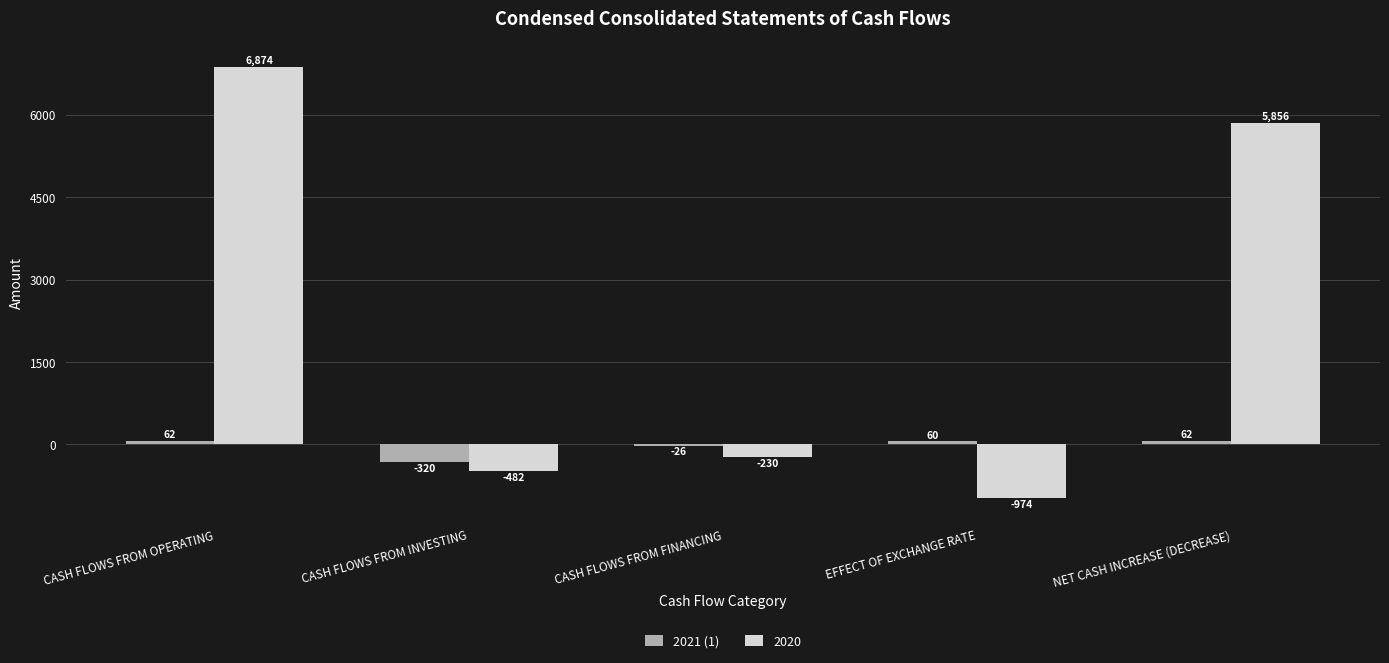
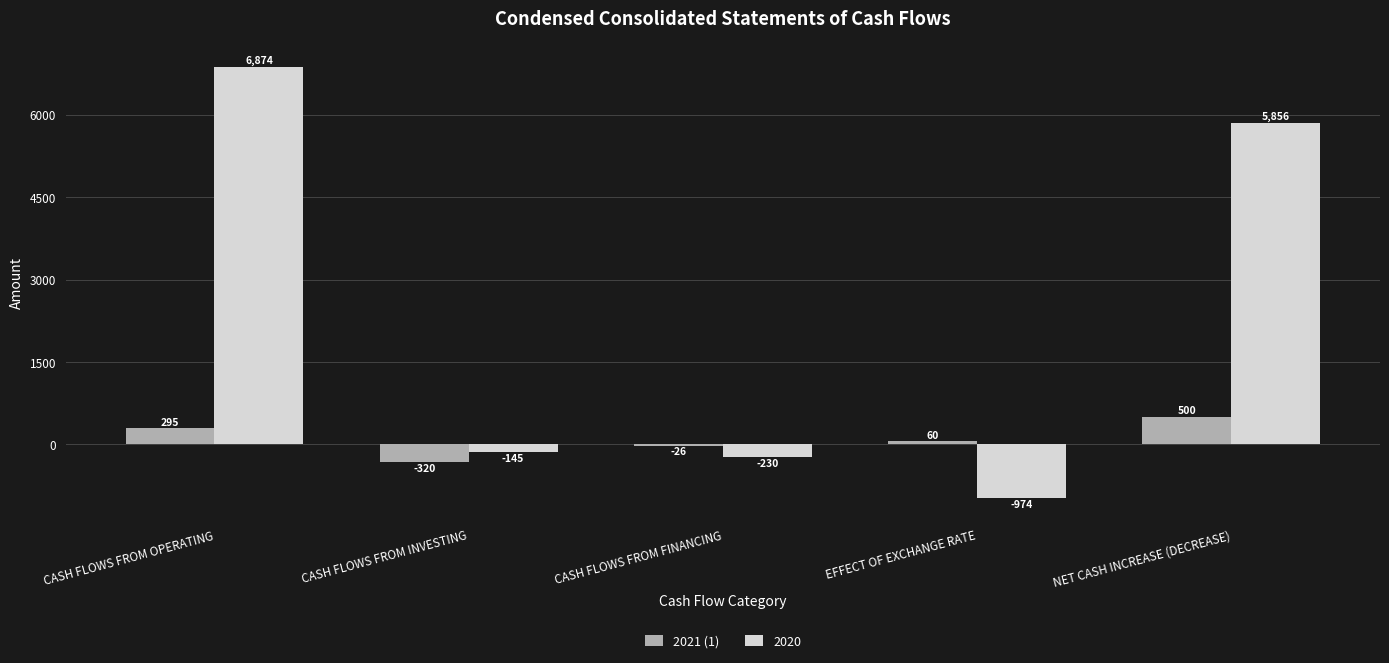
  {
    "2021 (1)": {
-     "CASH FLOWS FROM OPERATING": "62",
+     "CASH FLOWS FROM OPERATING": "295",
      "CASH FLOWS FROM INVESTING": "-320",
      "CASH FLOWS FROM FINANCING": "-26",
      "EFFECT OF EXCHANGE RATE": "60",
-     "NET CASH INCREASE (DECREASE)": "62"
+     "NET CASH INCREASE (DECREASE)": "500"
    },
    "2020": {
      "CASH FLOWS FROM OPERATING": "6,874",
-     "CASH FLOWS FROM INVESTING": "-482",
+     "CASH FLOWS FROM INVESTING": "-145",
      "CASH FLOWS FROM FINANCING": "-230",
      "EFFECT OF EXCHANGE RATE": "-974",
      "NET CASH INCREASE (DECREASE)": "5,856"
    }
  }
